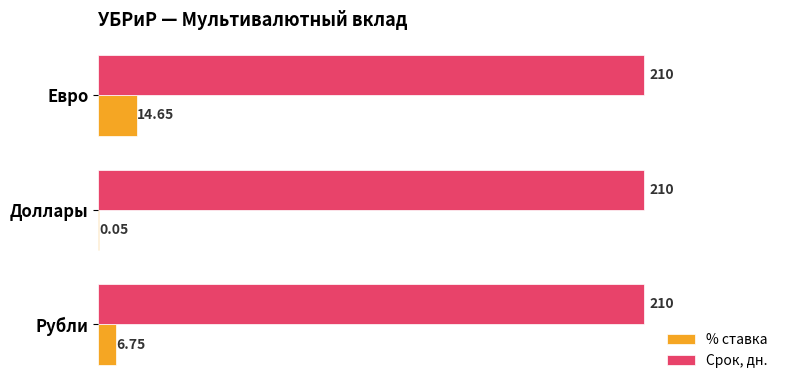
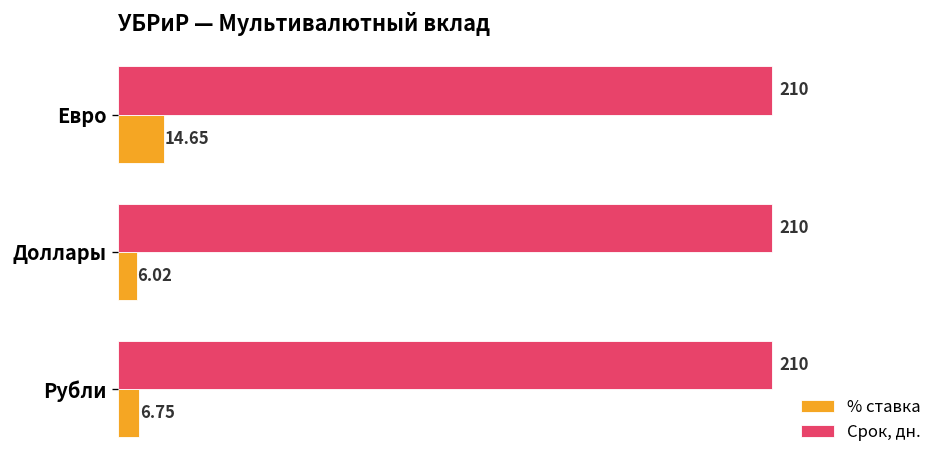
  {
    "% ставка": {
      "Евро": 14.65,
-     "Доллары": 0.05,
+     "Доллары": 6.02,
      "Рубли": 6.75
    },
    "Срок, дн.": {
      "Евро": 210,
      "Доллары": 210,
      "Рубли": 210
    }
  }
